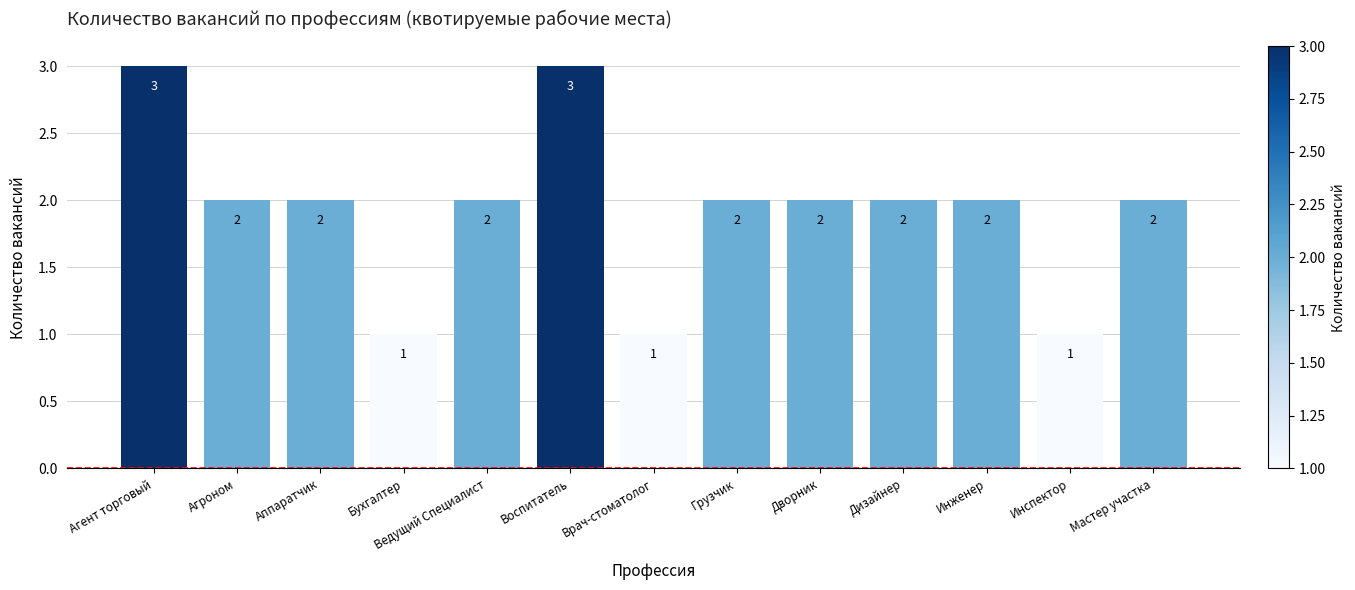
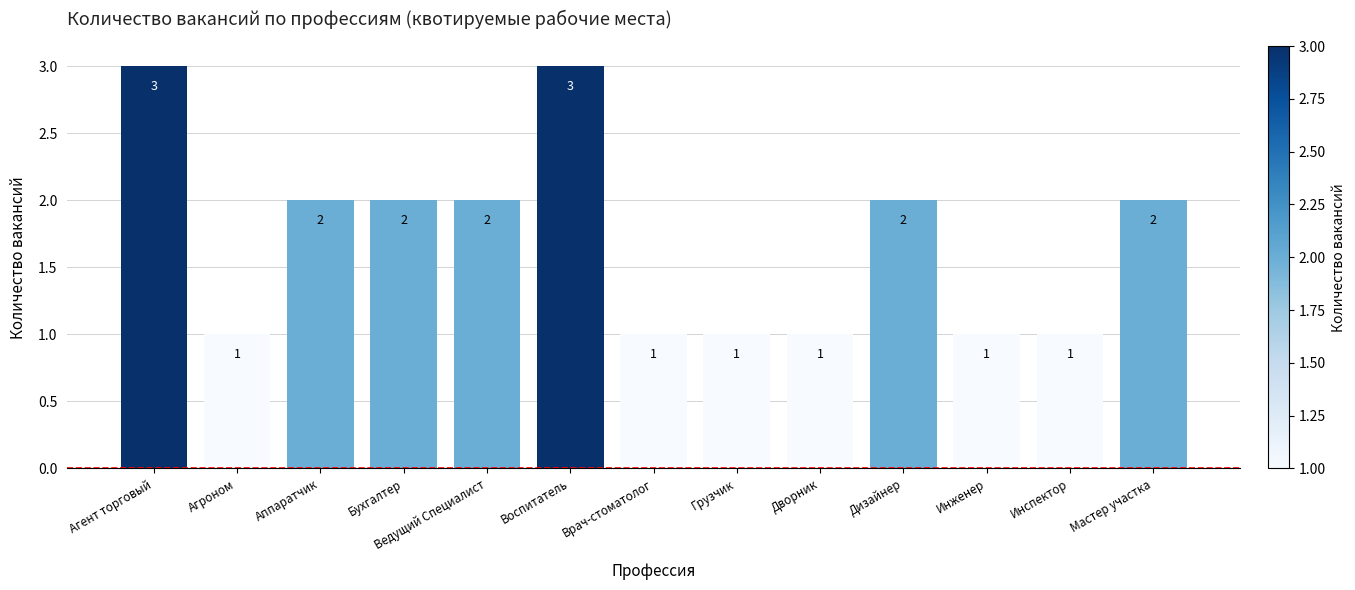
  {
    "Агент торговый": 3,
-   "Агроном": 2,
+   "Агроном": 1,
    "Аппаратчик": 2,
-   "Бухгалтер": 1,
+   "Бухгалтер": 2,
    "Ведущий Специалист": 2,
    "Воспитатель": 3,
    "Врач-стоматолог": 1,
-   "Грузчик": 2,
-   "Дворник": 2,
+   "Грузчик": 1,
+   "Дворник": 1,
    "Дизайнер": 2,
-   "Инженер": 2,
+   "Инженер": 1,
    "Инспектор": 1,
    "Мастер участка": 2
  }
